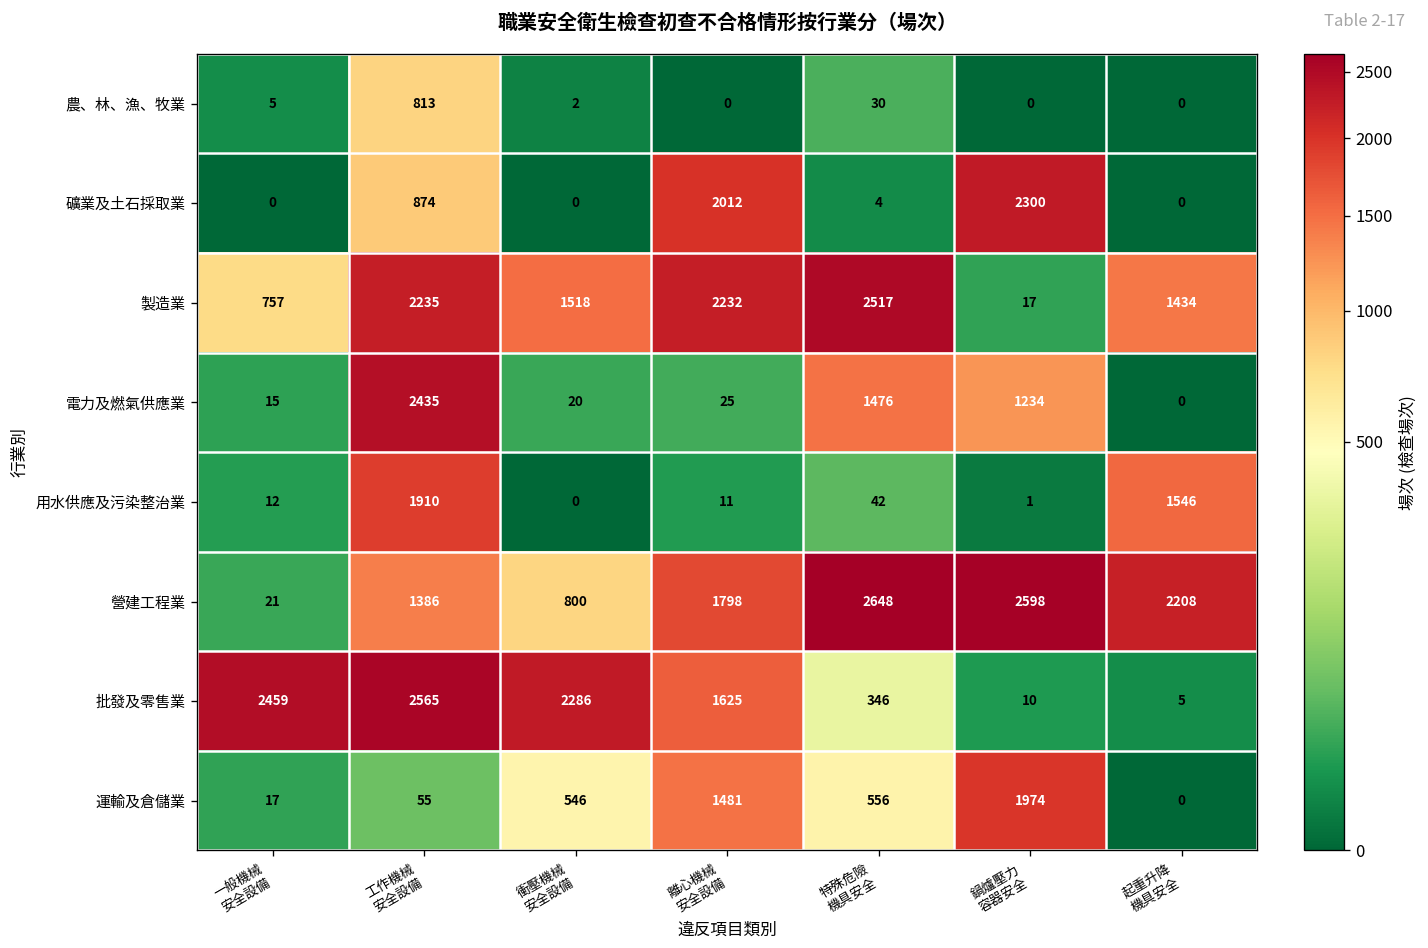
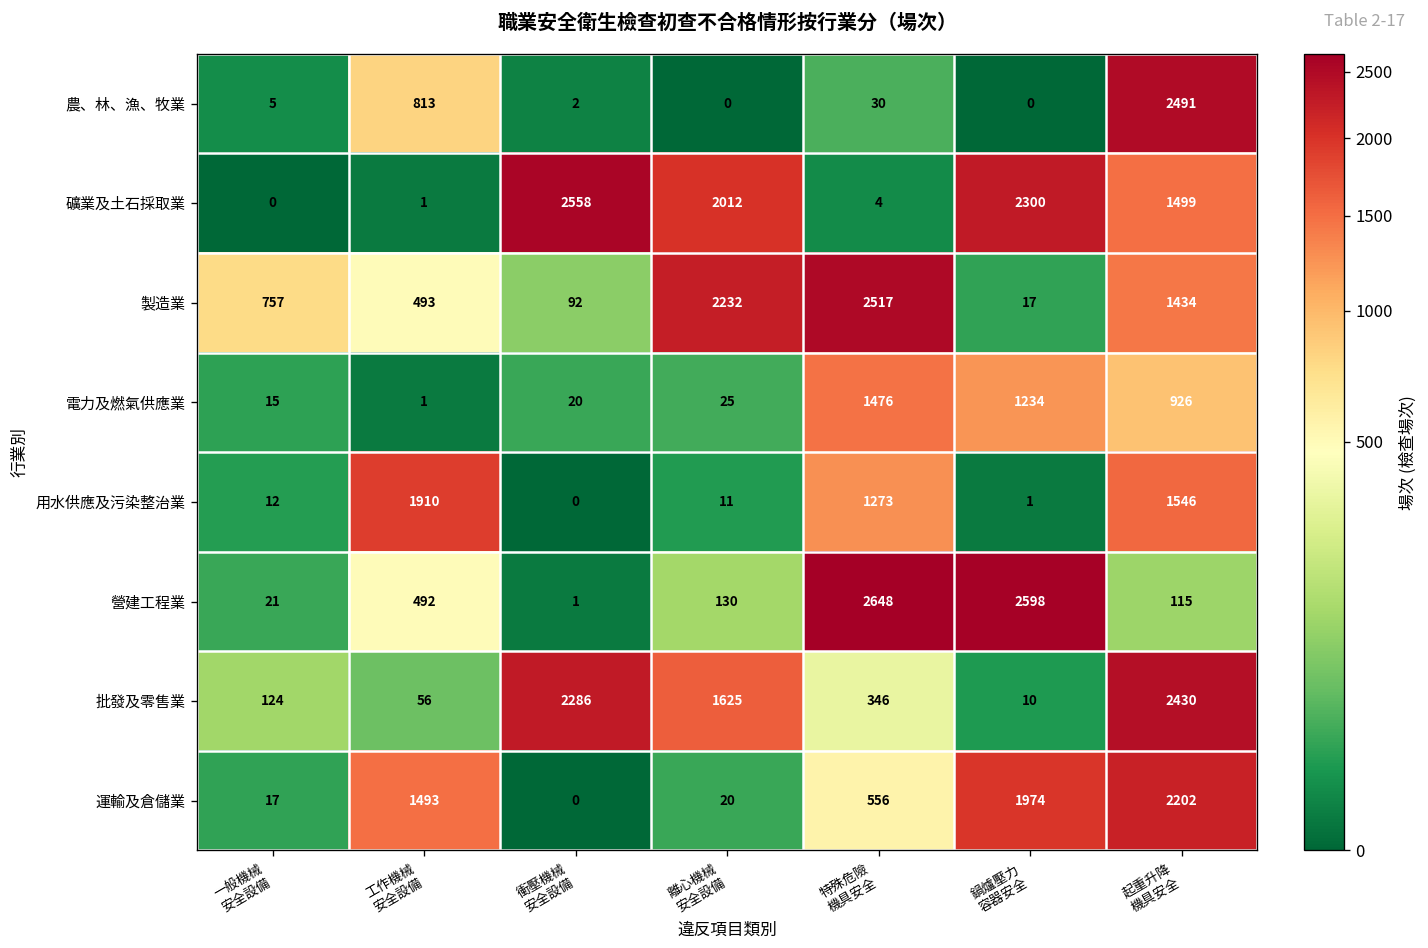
  {
    "農、林、漁、牧業": {
      "一般機械 安全設備": 5,
      "工作機械 安全設備": 813,
      "衝壓機械 安全設備": 2,
      "離心機械 安全設備": 0,
      "特殊危險 機具安全": 30,
      "鍋爐壓力 容器安全": 0,
-     "起重升降 機具安全": 0
+     "起重升降 機具安全": 2491
    },
    "礦業及土石採取業": {
      "一般機械 安全設備": 0,
-     "工作機械 安全設備": 874,
-     "衝壓機械 安全設備": 0,
+     "工作機械 安全設備": 1,
+     "衝壓機械 安全設備": 2558,
      "離心機械 安全設備": 2012,
      "特殊危險 機具安全": 4,
      "鍋爐壓力 容器安全": 2300,
-     "起重升降 機具安全": 0
+     "起重升降 機具安全": 1499
    },
    "製造業": {
      "一般機械 安全設備": 757,
-     "工作機械 安全設備": 2235,
-     "衝壓機械 安全設備": 1518,
+     "工作機械 安全設備": 493,
+     "衝壓機械 安全設備": 92,
      "離心機械 安全設備": 2232,
      "特殊危險 機具安全": 2517,
      "鍋爐壓力 容器安全": 17,
      "起重升降 機具安全": 1434
    },
    "電力及燃氣供應業": {
      "一般機械 安全設備": 15,
-     "工作機械 安全設備": 2435,
+     "工作機械 安全設備": 1,
      "衝壓機械 安全設備": 20,
      "離心機械 安全設備": 25,
      "特殊危險 機具安全": 1476,
      "鍋爐壓力 容器安全": 1234,
-     "起重升降 機具安全": 0
+     "起重升降 機具安全": 926
    },
    "用水供應及污染整治業": {
      "一般機械 安全設備": 12,
      "工作機械 安全設備": 1910,
      "衝壓機械 安全設備": 0,
      "離心機械 安全設備": 11,
-     "特殊危險 機具安全": 42,
+     "特殊危險 機具安全": 1273,
      "鍋爐壓力 容器安全": 1,
      "起重升降 機具安全": 1546
    },
    "營建工程業": {
      "一般機械 安全設備": 21,
-     "工作機械 安全設備": 1386,
-     "衝壓機械 安全設備": 800,
-     "離心機械 安全設備": 1798,
+     "工作機械 安全設備": 492,
+     "衝壓機械 安全設備": 1,
+     "離心機械 安全設備": 130,
      "特殊危險 機具安全": 2648,
      "鍋爐壓力 容器安全": 2598,
-     "起重升降 機具安全": 2208
+     "起重升降 機具安全": 115
    },
    "批發及零售業": {
-     "一般機械 安全設備": 2459,
-     "工作機械 安全設備": 2565,
+     "一般機械 安全設備": 124,
+     "工作機械 安全設備": 56,
      "衝壓機械 安全設備": 2286,
      "離心機械 安全設備": 1625,
      "特殊危險 機具安全": 346,
      "鍋爐壓力 容器安全": 10,
-     "起重升降 機具安全": 5
+     "起重升降 機具安全": 2430
    },
    "運輸及倉儲業": {
      "一般機械 安全設備": 17,
-     "工作機械 安全設備": 55,
-     "衝壓機械 安全設備": 546,
-     "離心機械 安全設備": 1481,
+     "工作機械 安全設備": 1493,
+     "衝壓機械 安全設備": 0,
+     "離心機械 安全設備": 20,
      "特殊危險 機具安全": 556,
      "鍋爐壓力 容器安全": 1974,
-     "起重升降 機具安全": 0
+     "起重升降 機具安全": 2202
    }
  }
